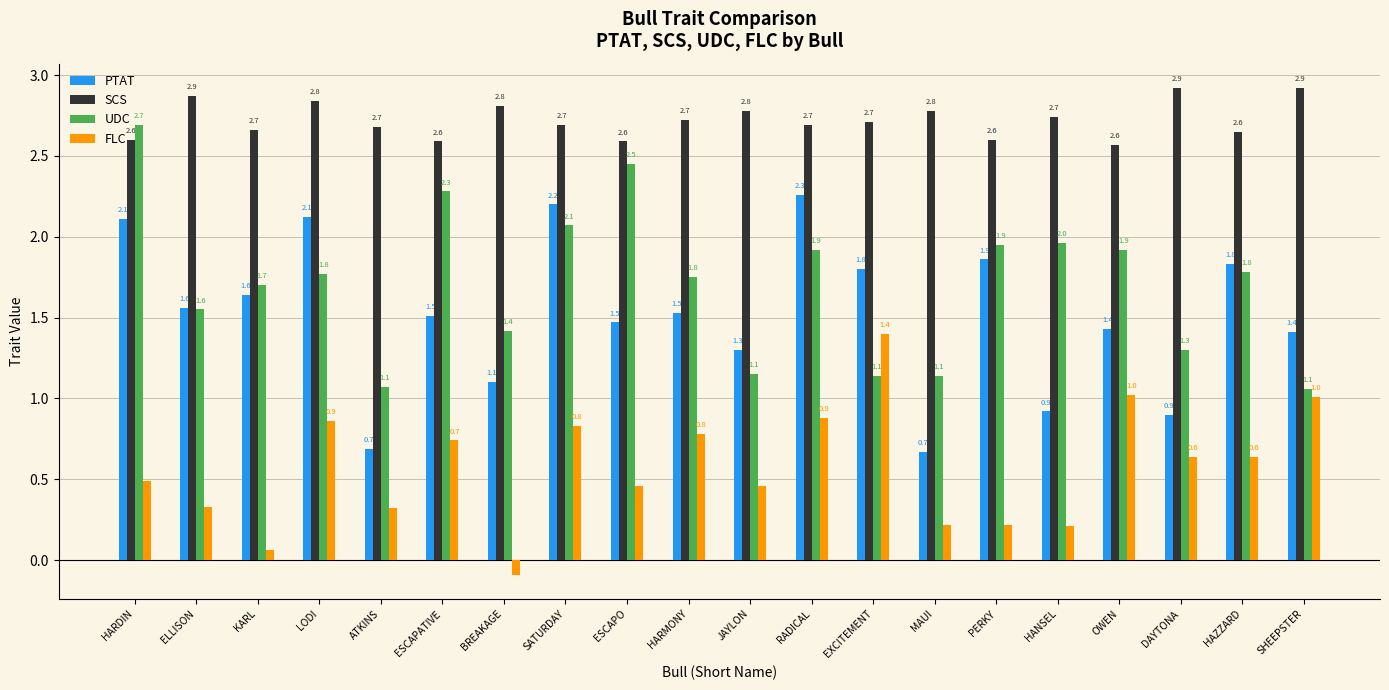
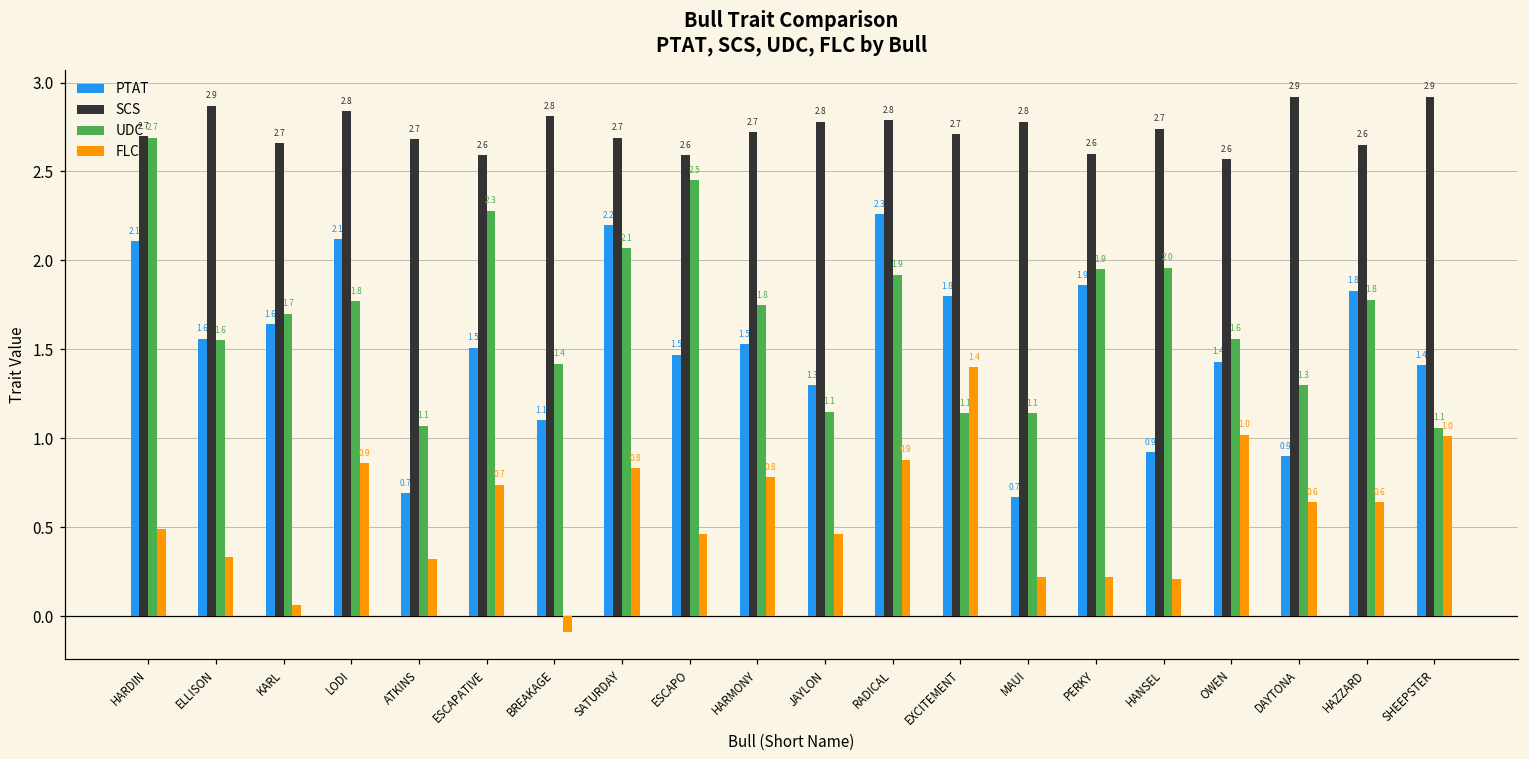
  {
    "PTAT": {
      "HARDIN": 2.1,
      "ELLISON": 1.6,
      "KARL": 1.6,
      "LODI": 2.1,
      "ATKINS": 0.7,
      "ESCAPATIVE": 1.5,
      "BREAKAGE": 1.1,
      "SATURDAY": 2.2,
      "ESCAPO": 1.5,
      "HARMONY": 1.5,
      "JAYLON": 1.3,
      "RADICAL": 2.3,
      "EXCITEMENT": 1.8,
      "MAUI": 0.7,
      "PERKY": 1.9,
      "HANSEL": 0.9,
      "OWEN": 1.4,
      "DAYTONA": 0.9,
      "HAZZARD": 1.8,
      "SHEEPSTER": 1.4
    },
    "SCS": {
-     "HARDIN": 2.6,
+     "HARDIN": 2.7,
      "ELLISON": 2.9,
      "KARL": 2.7,
      "LODI": 2.8,
      "ATKINS": 2.7,
      "ESCAPATIVE": 2.6,
      "BREAKAGE": 2.8,
      "SATURDAY": 2.7,
      "ESCAPO": 2.6,
      "HARMONY": 2.7,
      "JAYLON": 2.8,
-     "RADICAL": 2.7,
+     "RADICAL": 2.8,
      "EXCITEMENT": 2.7,
      "MAUI": 2.8,
      "PERKY": 2.6,
      "HANSEL": 2.7,
      "OWEN": 2.6,
      "DAYTONA": 2.9,
      "HAZZARD": 2.6,
      "SHEEPSTER": 2.9
    },
    "UDC": {
      "HARDIN": 2.7,
      "ELLISON": 1.6,
      "KARL": 1.7,
      "LODI": 1.8,
      "ATKINS": 1.1,
      "ESCAPATIVE": 2.3,
      "BREAKAGE": 1.4,
      "SATURDAY": 2.1,
      "ESCAPO": 2.5,
      "HARMONY": 1.8,
      "JAYLON": 1.1,
      "RADICAL": 1.9,
      "EXCITEMENT": 1.1,
      "MAUI": 1.1,
      "PERKY": 1.9,
      "HANSEL": 2.0,
-     "OWEN": 1.9,
+     "OWEN": 1.6,
      "DAYTONA": 1.3,
      "HAZZARD": 1.8,
      "SHEEPSTER": 1.1
    },
    "FLC": {
      "LODI": 0.9,
      "ESCAPATIVE": 0.7,
      "SATURDAY": 0.8,
      "HARMONY": 0.8,
      "RADICAL": 0.9,
      "EXCITEMENT": 1.4,
      "OWEN": 1.0,
      "DAYTONA": 0.6,
      "HAZZARD": 0.6,
      "SHEEPSTER": 1.0
    }
  }
